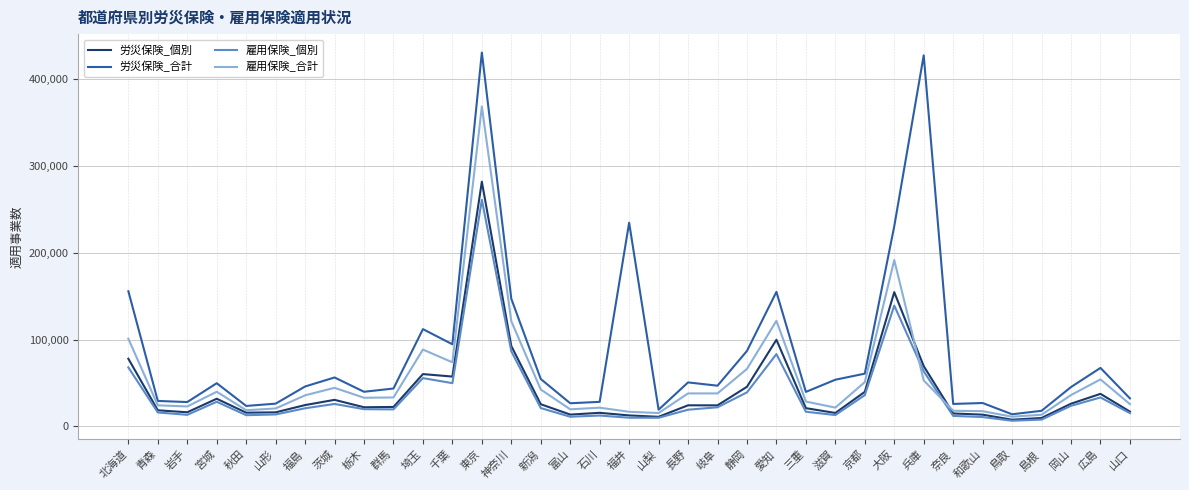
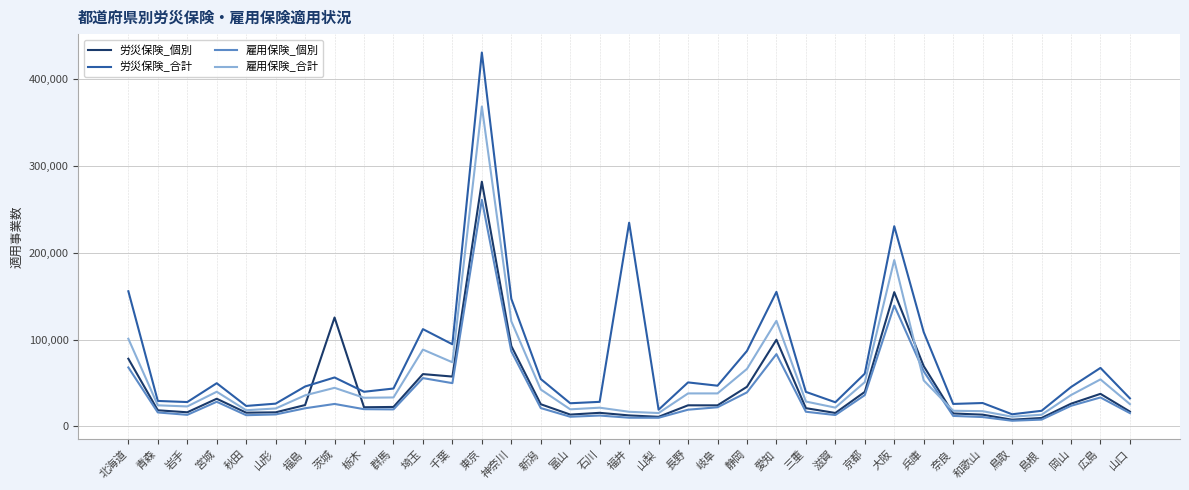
  {
    "労災保険_個別": {
      "北海道": "80,000",
      "宮城": "30,000",
      "福島": "20,000",
-     "茨城": "30,000",
+     "茨城": "130,000",
      "埼玉": "60,000",
      "千葉": "60,000",
      "東京": "280,000",
      "神奈川": "90,000",
      "新潟": "30,000",
      "石川": "20,000",
      "長野": "20,000",
      "静岡": "50,000",
      "愛知": "100,000",
      "三重": "20,000",
      "京都": "40,000",
      "大阪": "150,000",
      "兵庫": "70,000",
      "広島": "40,000"
    },
    "労災保険_合計": {
      "北海道": "160,000",
      "青森": "30,000",
      "岩手": "30,000",
      "宮城": "50,000",
      "秋田": "20,000",
      "山形": "30,000",
      "福島": "50,000",
      "茨城": "60,000",
      "栃木": "40,000",
      "群馬": "40,000",
      "埼玉": "110,000",
      "千葉": "90,000",
      "東京": "430,000",
      "神奈川": "150,000",
      "新潟": "50,000",
      "富山": "30,000",
      "石川": "30,000",
      "福井": "230,000",
      "山梨": "20,000",
      "長野": "50,000",
      "岐阜": "50,000",
      "静岡": "90,000",
      "愛知": "160,000",
      "三重": "40,000",
-     "滋賀": "50,000",
+     "滋賀": "30,000",
      "京都": "60,000",
      "大阪": "230,000",
-     "兵庫": "430,000",
+     "兵庫": "110,000",
      "奈良": "30,000",
      "和歌山": "30,000",
      "島根": "20,000",
      "岡山": "50,000",
      "広島": "70,000",
      "山口": "30,000"
    },
    "雇用保険_個別": {
      "北海道": "70,000",
      "宮城": "30,000",
      "福島": "20,000",
      "茨城": "30,000",
      "埼玉": "60,000",
      "千葉": "50,000",
      "東京": "260,000",
      "神奈川": "90,000",
      "新潟": "20,000",
      "石川": "10,000",
      "長野": "20,000",
      "静岡": "40,000",
      "愛知": "80,000",
      "三重": "20,000",
      "京都": "40,000",
      "大阪": "140,000",
      "兵庫": "60,000",
      "広島": "30,000"
    },
    "雇用保険_合計": {
      "北海道": "100,000",
      "青森": "20,000",
      "岩手": "20,000",
      "宮城": "40,000",
      "山形": "20,000",
      "福島": "40,000",
      "茨城": "40,000",
      "栃木": "30,000",
      "群馬": "30,000",
      "埼玉": "90,000",
      "千葉": "70,000",
      "東京": "370,000",
      "神奈川": "120,000",
      "新潟": "40,000",
      "富山": "20,000",
      "石川": "20,000",
      "福井": "20,000",
      "山梨": "20,000",
      "長野": "40,000",
      "岐阜": "40,000",
      "静岡": "70,000",
      "愛知": "120,000",
      "三重": "30,000",
      "滋賀": "20,000",
      "京都": "50,000",
      "大阪": "190,000",
      "兵庫": "50,000",
      "奈良": "20,000",
      "和歌山": "20,000",
      "島根": "10,000",
      "岡山": "40,000",
      "広島": "50,000",
      "山口": "30,000"
    }
  }
